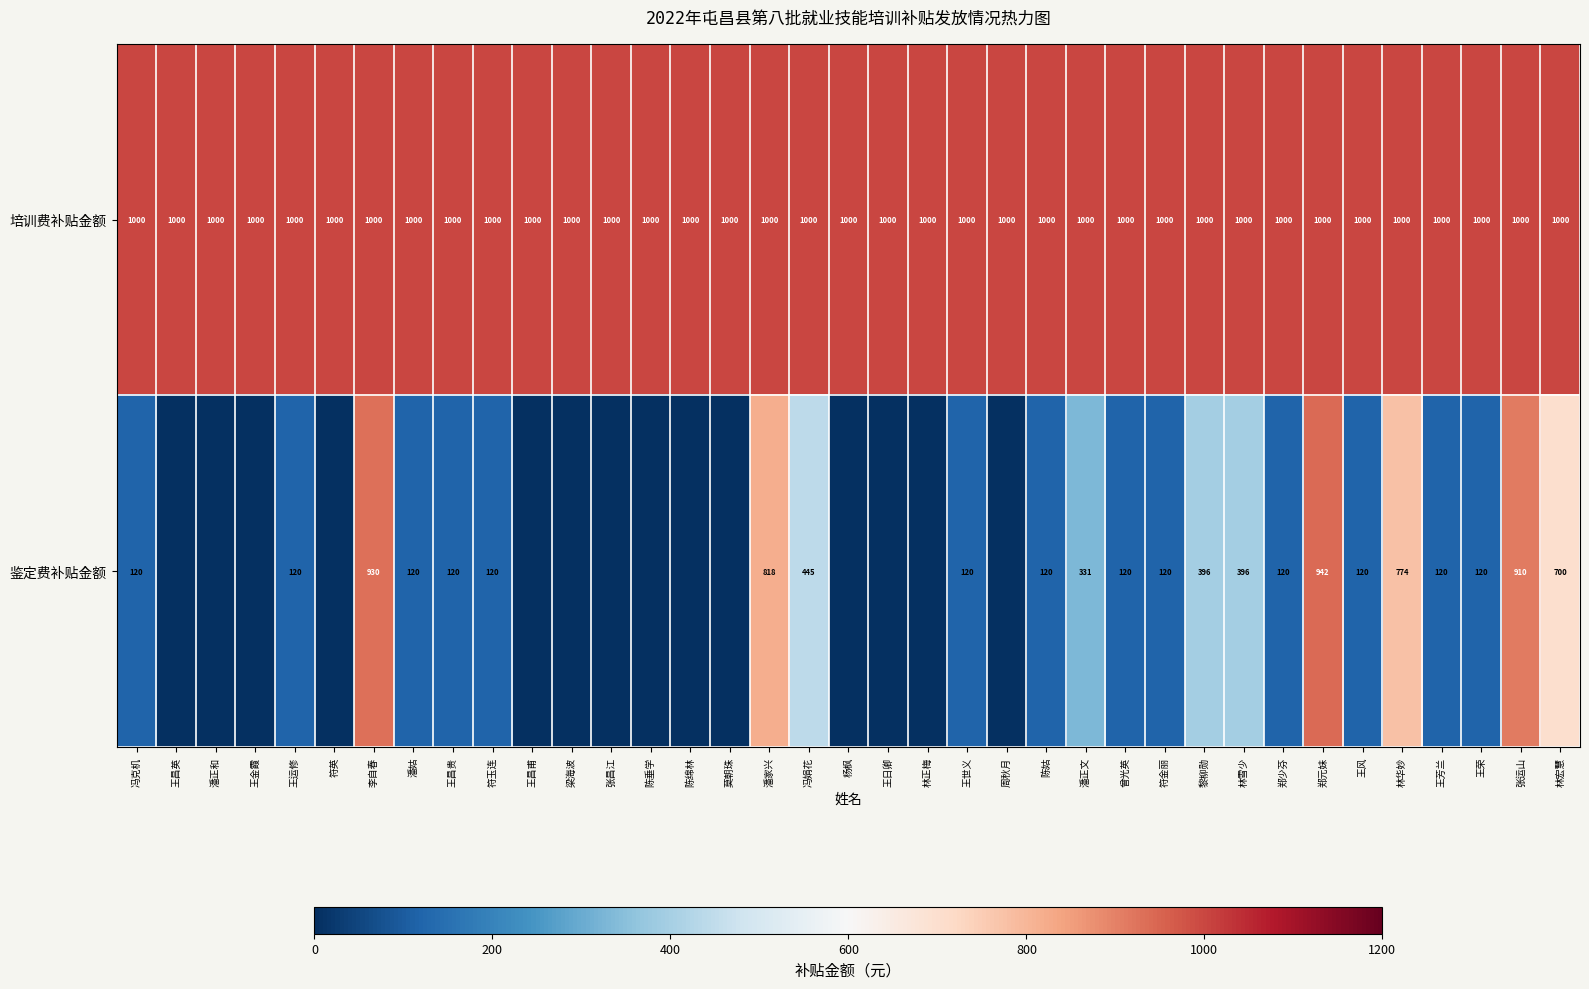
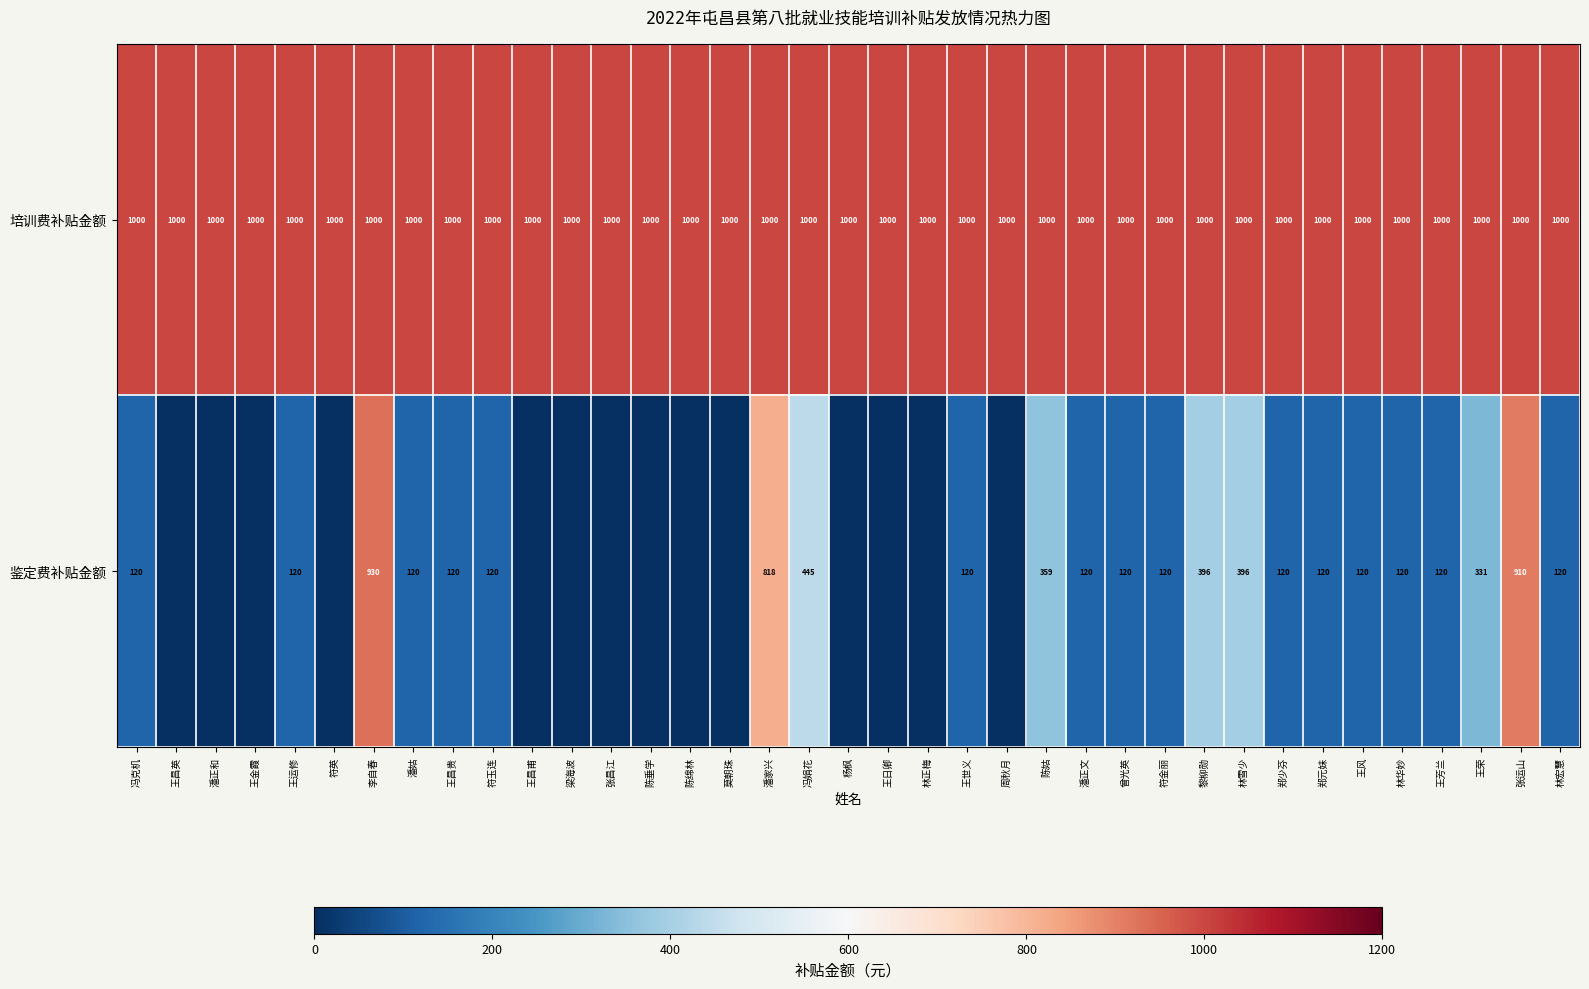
  {
    "培训费补贴金额": {
      "冯克机": 1000,
      "王昌英": 1000,
      "潘正和": 1000,
      "王金霞": 1000,
      "王运修": 1000,
      "符英": 1000,
      "李自春": 1000,
      "潘姑": 1000,
      "王昌贵": 1000,
      "符玉连": 1000,
      "王昌甫": 1000,
      "梁海波": 1000,
      "张昌江": 1000,
      "陈垂学": 1000,
      "陈绵林": 1000,
      "莫朝珠": 1000,
      "潘家兴": 1000,
      "冯娟花": 1000,
      "杨枫": 1000,
      "王日卿": 1000,
      "林正梅": 1000,
      "王世义": 1000,
      "周秋月": 1000,
      "陈姑": 1000,
      "潘正文": 1000,
      "曾光英": 1000,
      "符金丽": 1000,
      "黎柳勋": 1000,
      "林雪少": 1000,
      "郑少芬": 1000,
      "郑元妹": 1000,
      "王风": 1000,
      "林华妙": 1000,
      "王芳兰": 1000,
      "王荣": 1000,
      "张运山": 1000,
      "林宏慧": 1000
    },
    "鉴定费补贴金额": {
      "冯克机": 120,
      "王运修": 120,
      "李自春": 930,
      "潘姑": 120,
      "王昌贵": 120,
      "符玉连": 120,
      "潘家兴": 818,
      "冯娟花": 445,
      "王世义": 120,
-     "陈姑": 120,
-     "潘正文": 331,
+     "陈姑": 359,
+     "潘正文": 120,
      "曾光英": 120,
      "符金丽": 120,
      "黎柳勋": 396,
      "林雪少": 396,
      "郑少芬": 120,
-     "郑元妹": 942,
+     "郑元妹": 120,
      "王风": 120,
-     "林华妙": 774,
+     "林华妙": 120,
      "王芳兰": 120,
-     "王荣": 120,
+     "王荣": 331,
      "张运山": 910,
-     "林宏慧": 700
+     "林宏慧": 120
    }
  }
